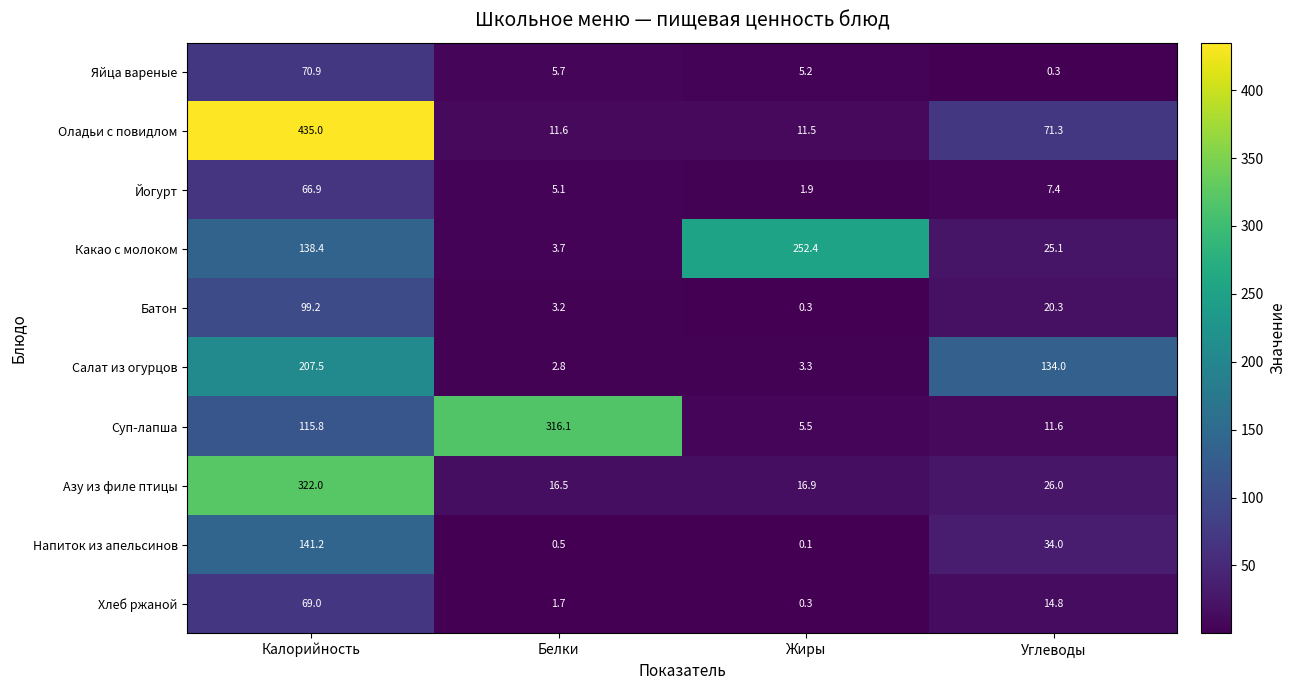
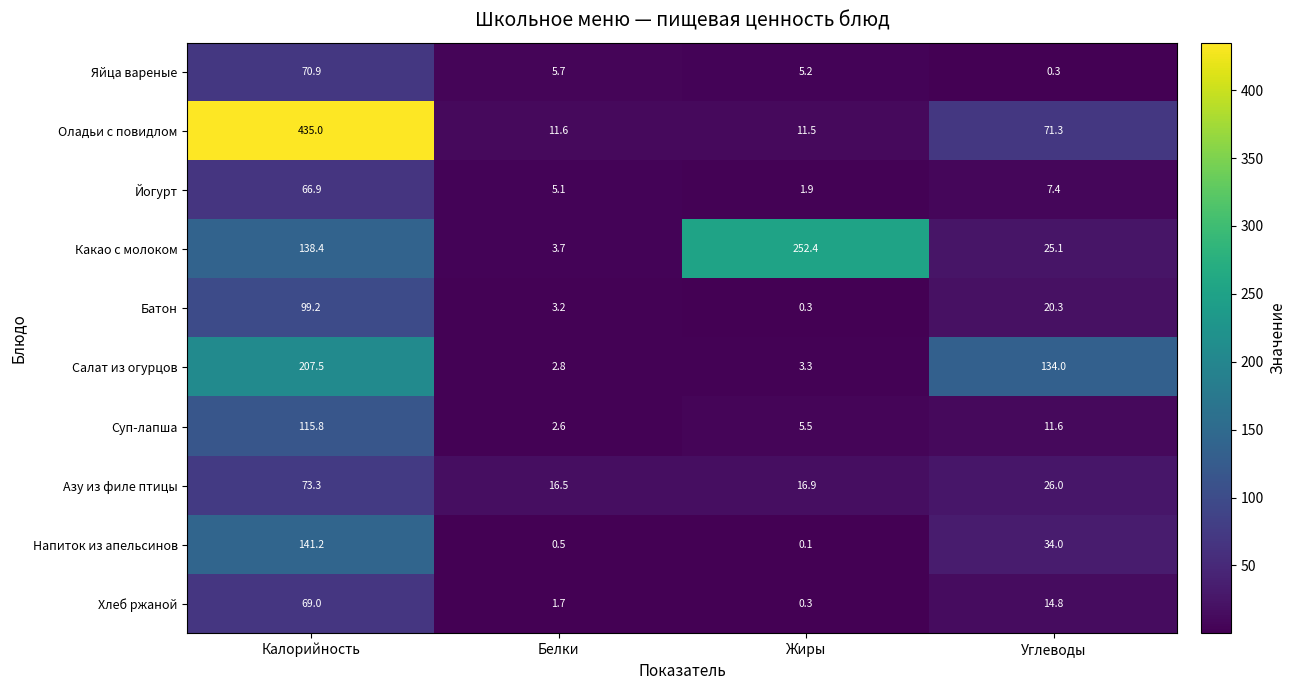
  {
    "Яйца вареные": {
      "Калорийность": 70.9,
      "Белки": 5.7,
      "Жиры": 5.2,
      "Углеводы": 0.3
    },
    "Оладьи с повидлом": {
      "Калорийность": 435.0,
      "Белки": 11.6,
      "Жиры": 11.5,
      "Углеводы": 71.3
    },
    "Йогурт": {
      "Калорийность": 66.9,
      "Белки": 5.1,
      "Жиры": 1.9,
      "Углеводы": 7.4
    },
    "Какао с молоком": {
      "Калорийность": 138.4,
      "Белки": 3.7,
      "Жиры": 252.4,
      "Углеводы": 25.1
    },
    "Батон": {
      "Калорийность": 99.2,
      "Белки": 3.2,
      "Жиры": 0.3,
      "Углеводы": 20.3
    },
    "Салат из огурцов": {
      "Калорийность": 207.5,
      "Белки": 2.8,
      "Жиры": 3.3,
      "Углеводы": 134.0
    },
    "Суп-лапша": {
      "Калорийность": 115.8,
-     "Белки": 316.1,
+     "Белки": 2.6,
      "Жиры": 5.5,
      "Углеводы": 11.6
    },
    "Азу из филе птицы": {
-     "Калорийность": 322.0,
+     "Калорийность": 73.3,
      "Белки": 16.5,
      "Жиры": 16.9,
      "Углеводы": 26.0
    },
    "Напиток из апельсинов": {
      "Калорийность": 141.2,
      "Белки": 0.5,
      "Жиры": 0.1,
      "Углеводы": 34.0
    },
    "Хлеб ржаной": {
      "Калорийность": 69.0,
      "Белки": 1.7,
      "Жиры": 0.3,
      "Углеводы": 14.8
    }
  }
